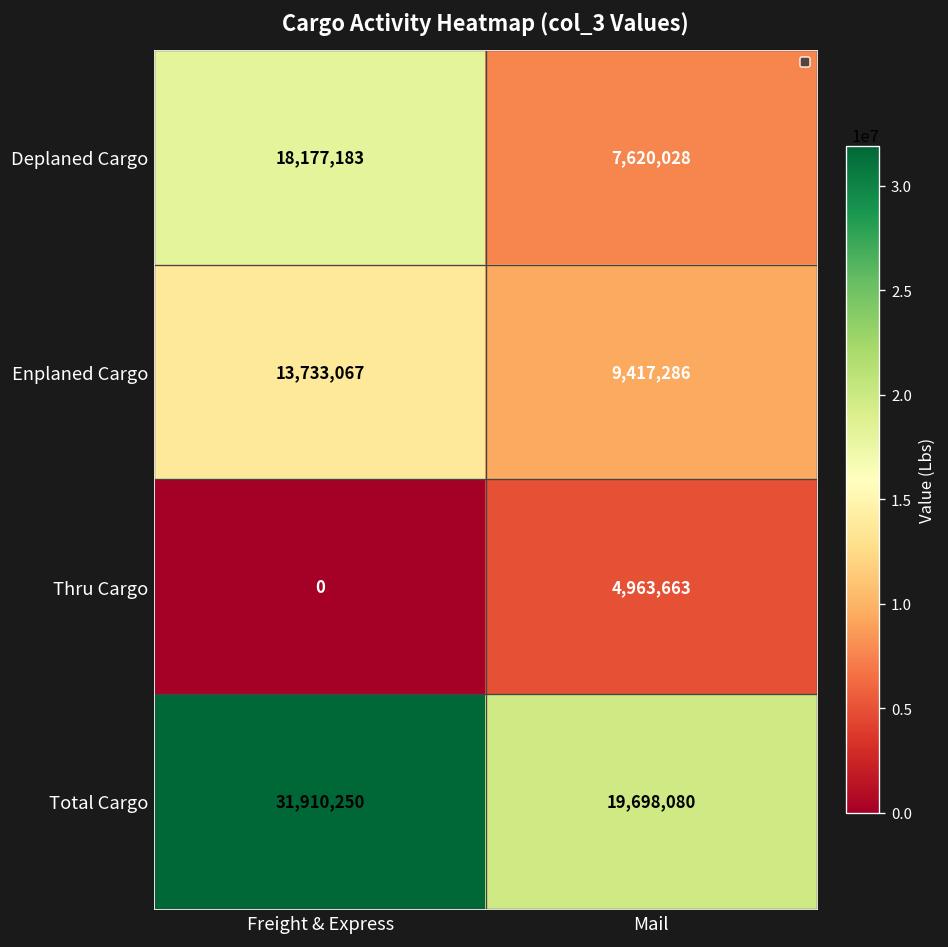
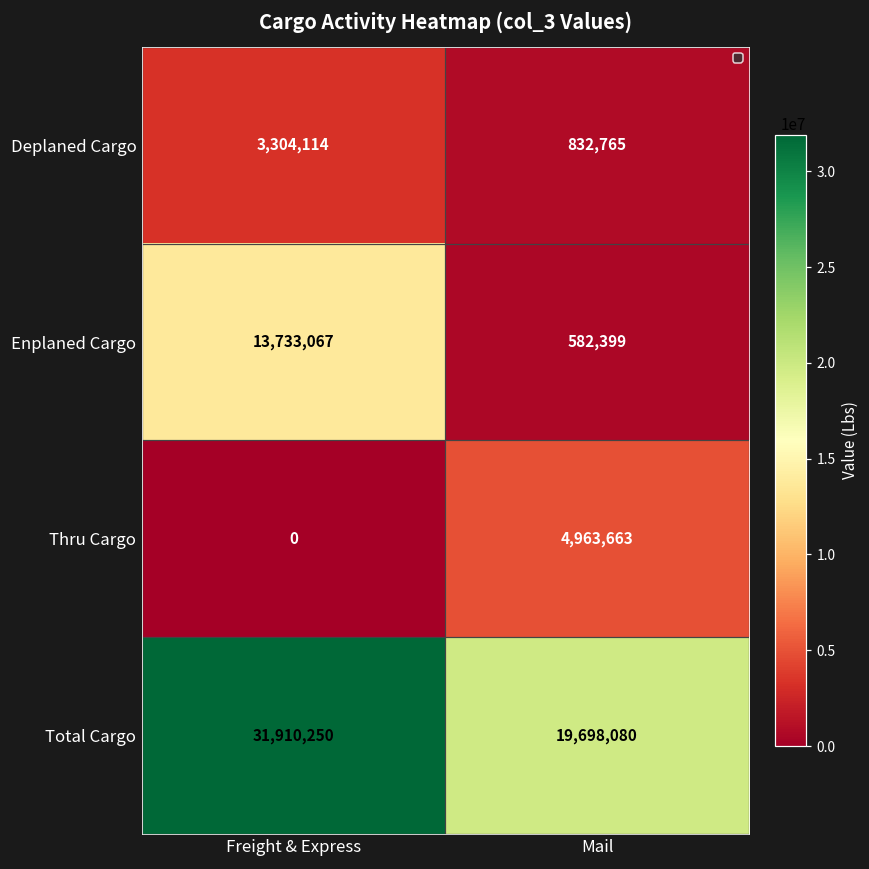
  {
    "Deplaned Cargo": {
-     "Freight & Express": "18,177,183",
-     "Mail": "7,620,028"
+     "Freight & Express": "3,304,114",
+     "Mail": "832,765"
    },
    "Enplaned Cargo": {
      "Freight & Express": "13,733,067",
-     "Mail": "9,417,286"
+     "Mail": "582,399"
    },
    "Thru Cargo": {
      "Freight & Express": "0",
      "Mail": "4,963,663"
    },
    "Total Cargo": {
      "Freight & Express": "31,910,250",
      "Mail": "19,698,080"
    }
  }
